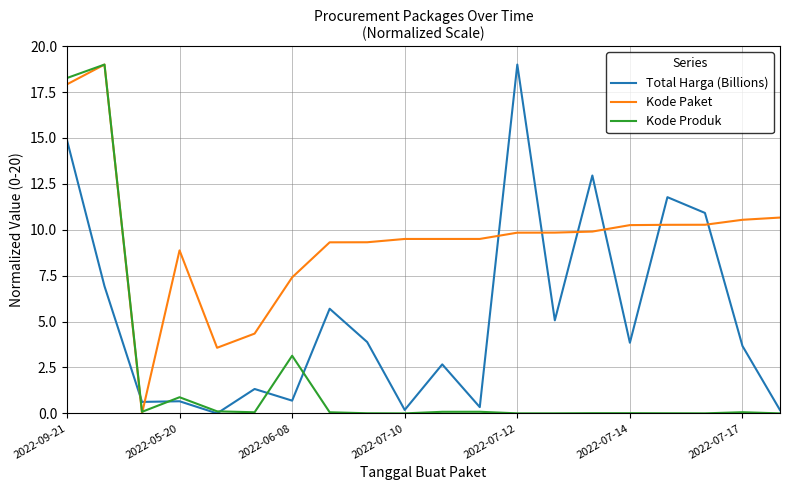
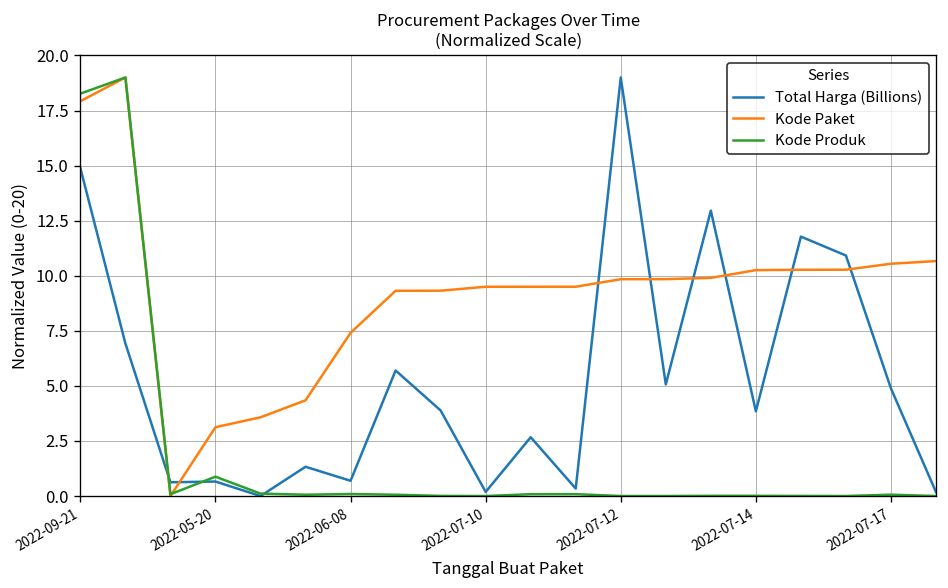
  {
    "Total Harga (Billions)": {
      "2022-09-21": 14.9,
      "2022-05-20": 0.7,
      "2022-06-08": 0.7,
-     "2022-07-17": 3.7
+     "2022-07-17": 4.9
    },
    "Kode Paket": {
      "2022-09-21": 17.9,
-     "2022-05-20": 8.9,
+     "2022-05-20": 3.1,
      "2022-06-08": 7.4,
      "2022-07-17": 10.5
    },
    "Kode Produk": {
      "2022-09-21": 18.3,
      "2022-05-20": 0.9,
-     "2022-06-08": 3.1,
+     "2022-06-08": 0.1,
      "2022-07-17": 0.1
    }
  }
